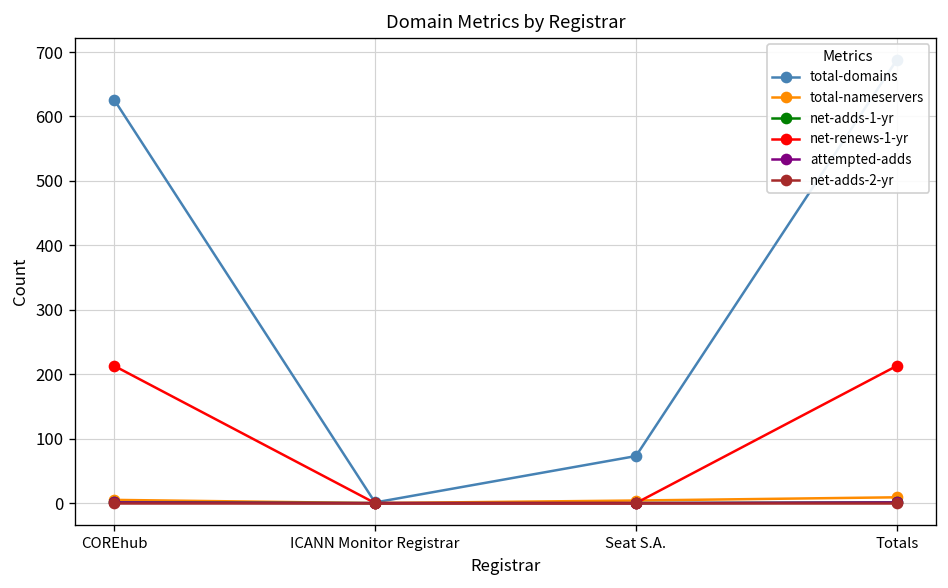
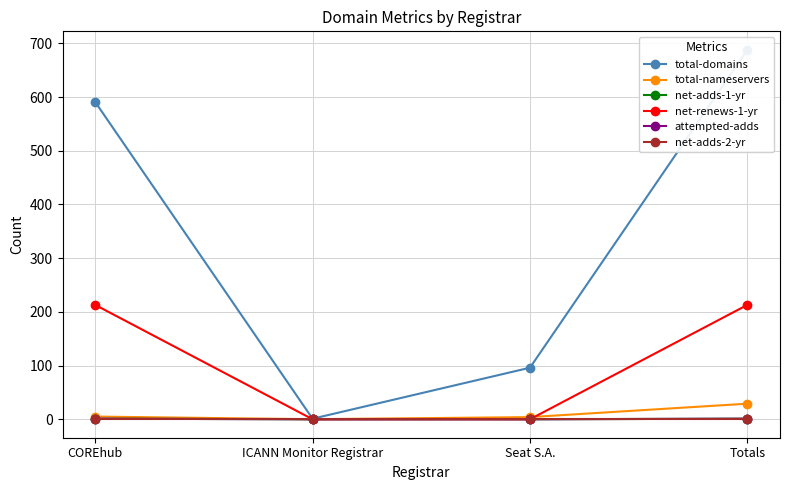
  {
    "total-domains": {
-     "COREhub": 630,
-     "Seat S.A.": 70
+     "COREhub": 590,
+     "Seat S.A.": 100
    },
    "total-nameservers": {
-     "Totals": 10
+     "Totals": 30
    },
    "net-adds-2-yr": {
      "COREhub": 0,
      "Totals": 0
    },
    "net-renews-1-yr": {
      "COREhub": 210,
      "Totals": 210
    }
  }
